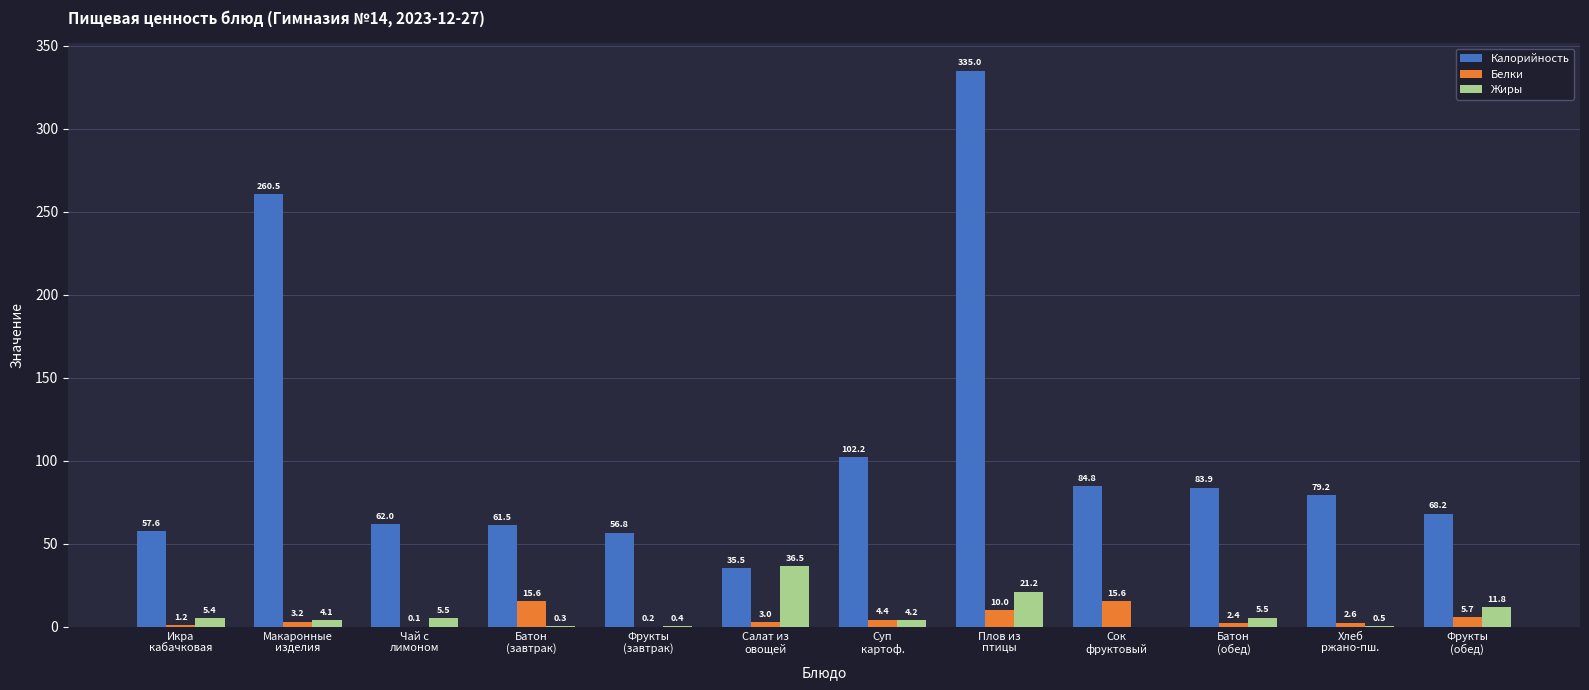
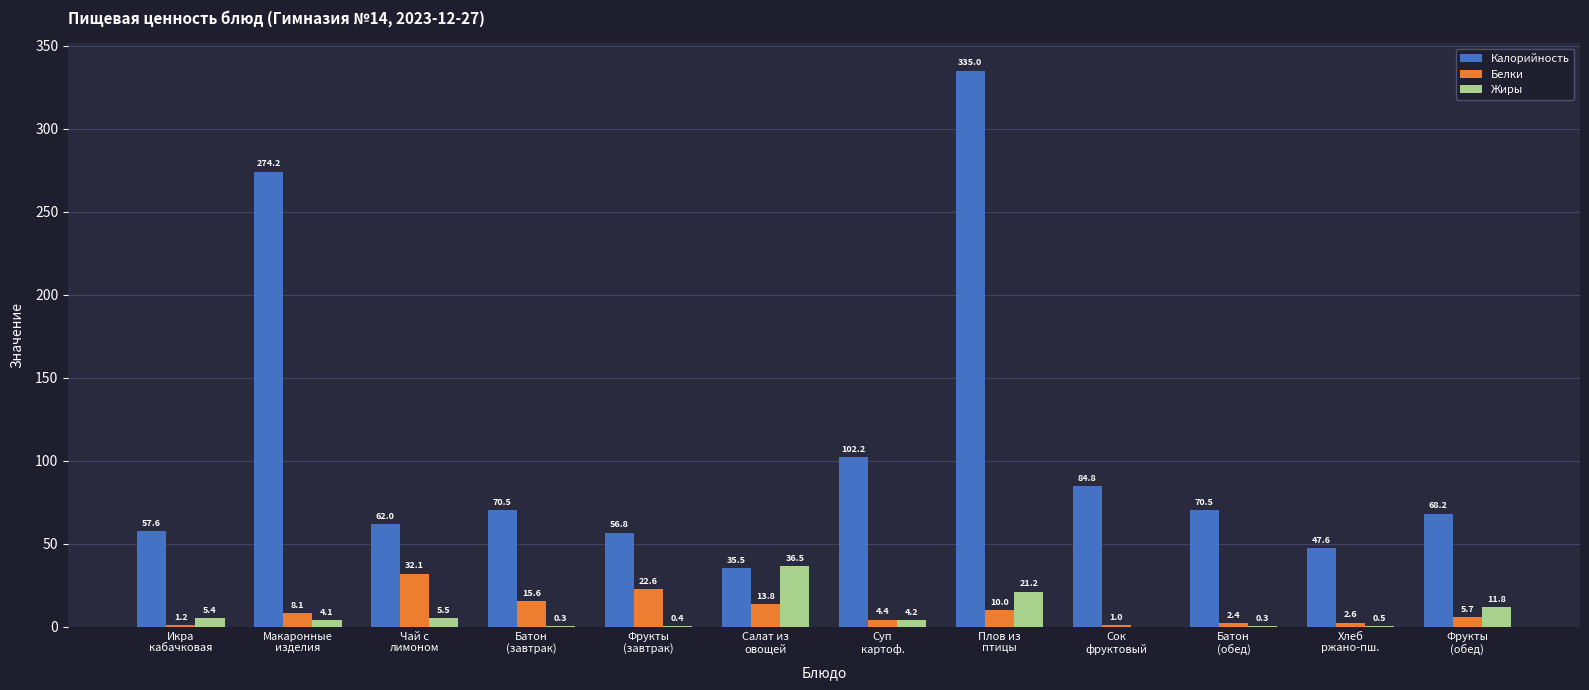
  {
    "Калорийность": {
      "Икра кабачковая": 57.6,
-     "Макаронные изделия": 260.5,
+     "Макаронные изделия": 274.2,
      "Чай с лимоном": 62.0,
-     "Батон (завтрак)": 61.5,
+     "Батон (завтрак)": 70.5,
      "Фрукты (завтрак)": 56.8,
      "Салат из овощей": 35.5,
      "Суп картоф.": 102.2,
      "Плов из птицы": 335.0,
      "Сок фруктовый": 84.8,
-     "Батон (обед)": 83.9,
-     "Хлеб ржано-пш.": 79.2,
+     "Батон (обед)": 70.5,
+     "Хлеб ржано-пш.": 47.6,
      "Фрукты (обед)": 68.2
    },
    "Белки": {
      "Икра кабачковая": 1.2,
-     "Макаронные изделия": 3.2,
-     "Чай с лимоном": 0.1,
+     "Макаронные изделия": 8.1,
+     "Чай с лимоном": 32.1,
      "Батон (завтрак)": 15.6,
-     "Фрукты (завтрак)": 0.2,
-     "Салат из овощей": 3.0,
+     "Фрукты (завтрак)": 22.6,
+     "Салат из овощей": 13.8,
      "Суп картоф.": 4.4,
      "Плов из птицы": 10.0,
-     "Сок фруктовый": 15.6,
+     "Сок фруктовый": 1.0,
      "Батон (обед)": 2.4,
      "Хлеб ржано-пш.": 2.6,
      "Фрукты (обед)": 5.7
    },
    "Жиры": {
      "Икра кабачковая": 5.4,
      "Макаронные изделия": 4.1,
      "Чай с лимоном": 5.5,
      "Батон (завтрак)": 0.3,
      "Фрукты (завтрак)": 0.4,
      "Салат из овощей": 36.5,
      "Суп картоф.": 4.2,
      "Плов из птицы": 21.2,
-     "Батон (обед)": 5.5,
+     "Батон (обед)": 0.3,
      "Хлеб ржано-пш.": 0.5,
      "Фрукты (обед)": 11.8
    }
  }
